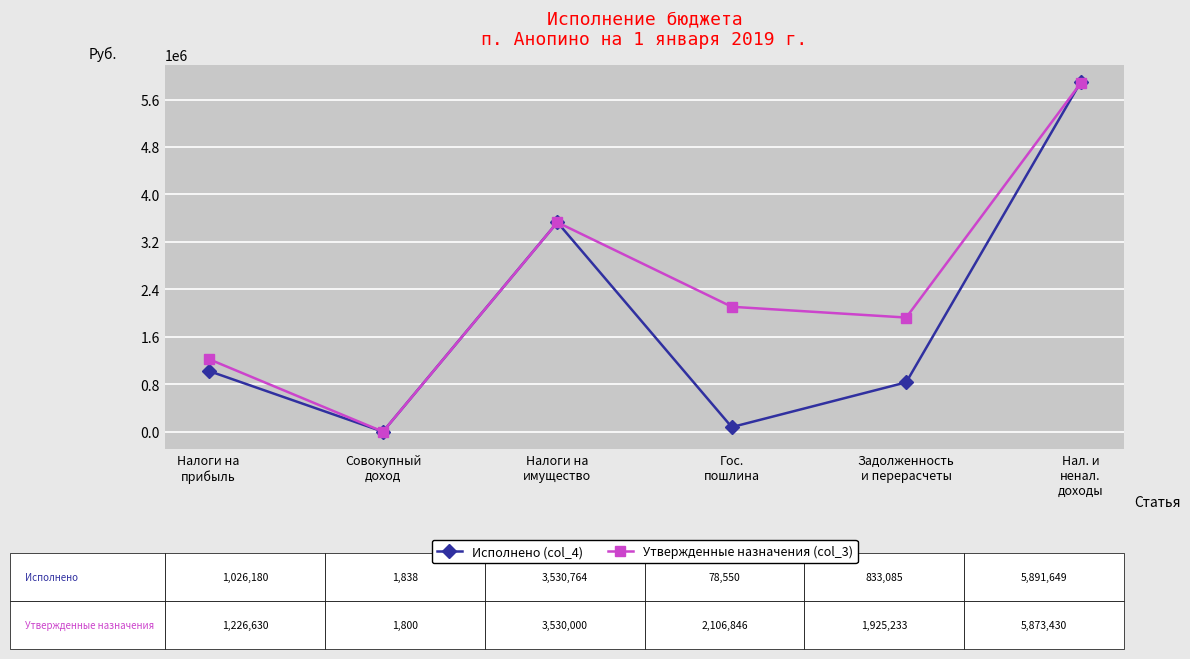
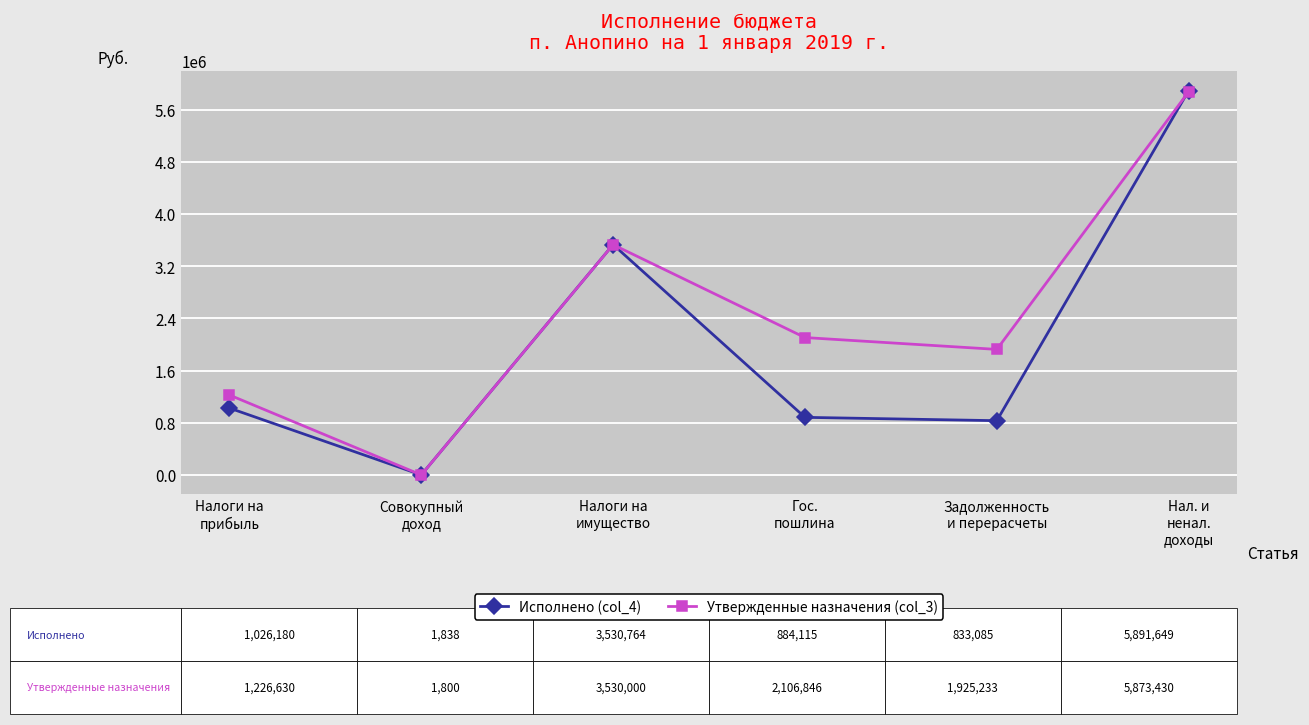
  {
    "Исполнено (col_4)": {
-     "Гос. пошлина": "78,550"
+     "Гос. пошлина": "884,115"
    },
    "Утвержденные назначения (col_3)": {
      "Налоги на прибыль": "1200000",
      "Гос. пошлина": "2100000",
      "Задолженность и перерасчеты": "1900000"
    }
  }
